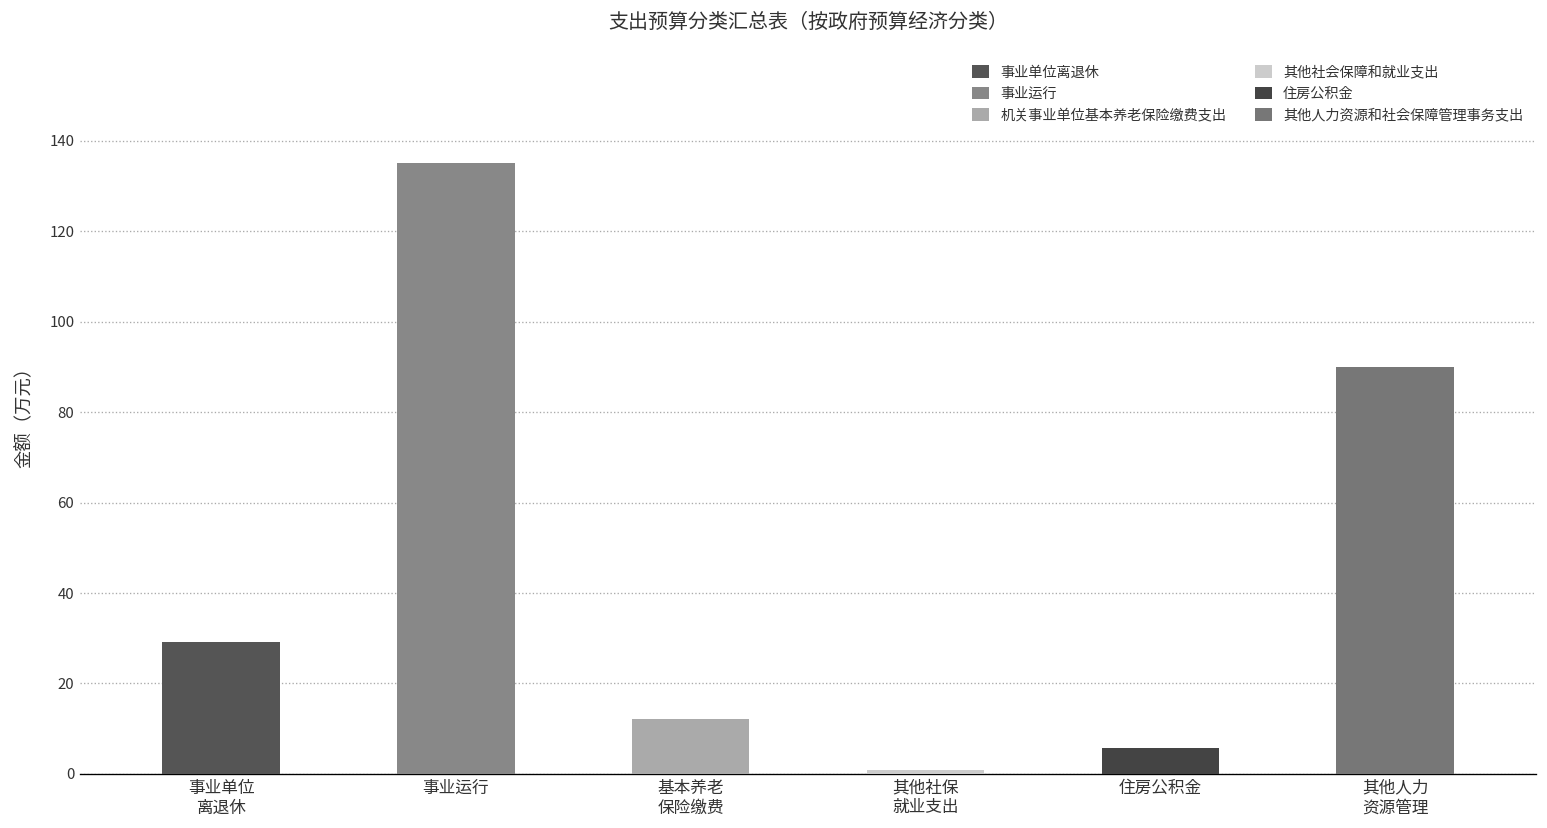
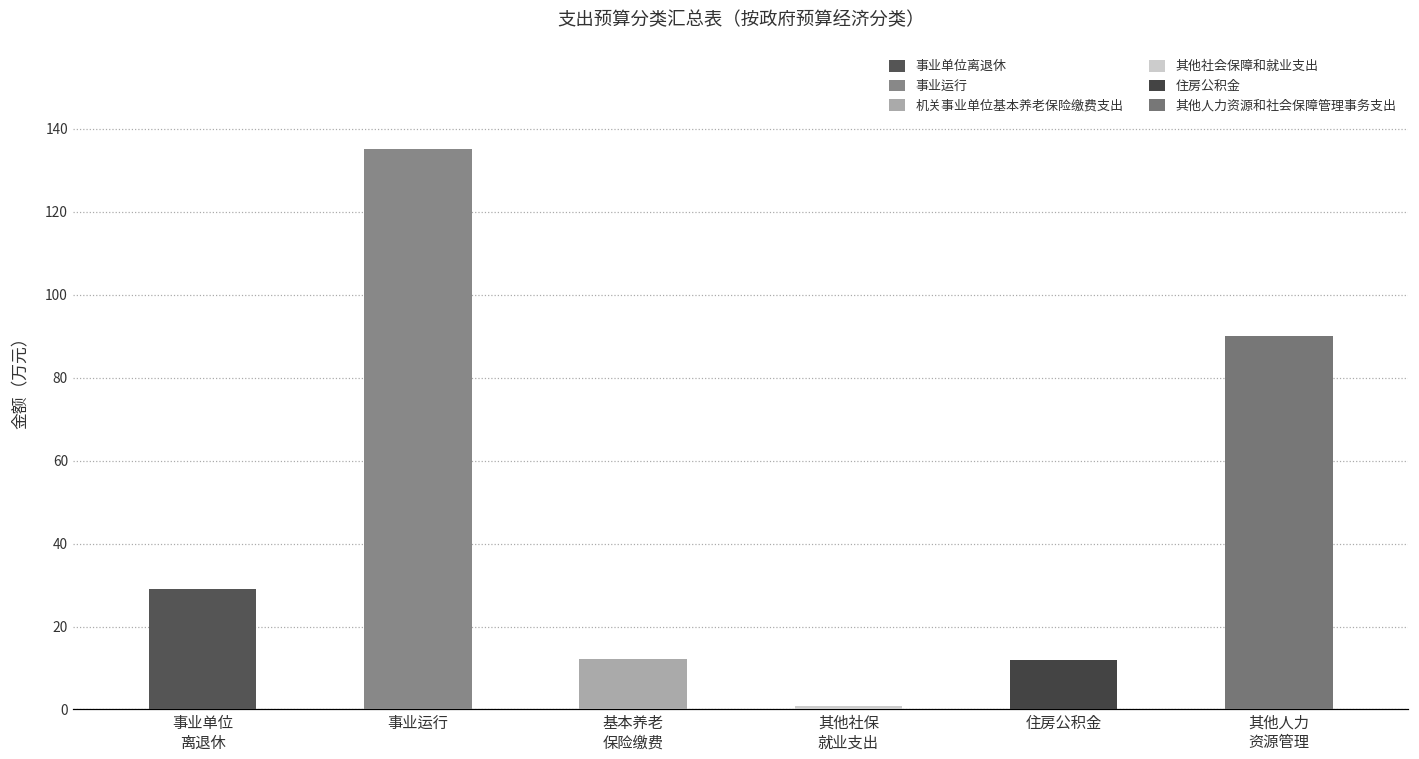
  {
    "事业单位 离退休": 29,
    "事业运行": 135,
    "基本养老 保险缴费": 12,
    "其他社保 就业支出": 1,
-   "住房公积金": 6,
+   "住房公积金": 12,
    "其他人力 资源管理": 90
  }
